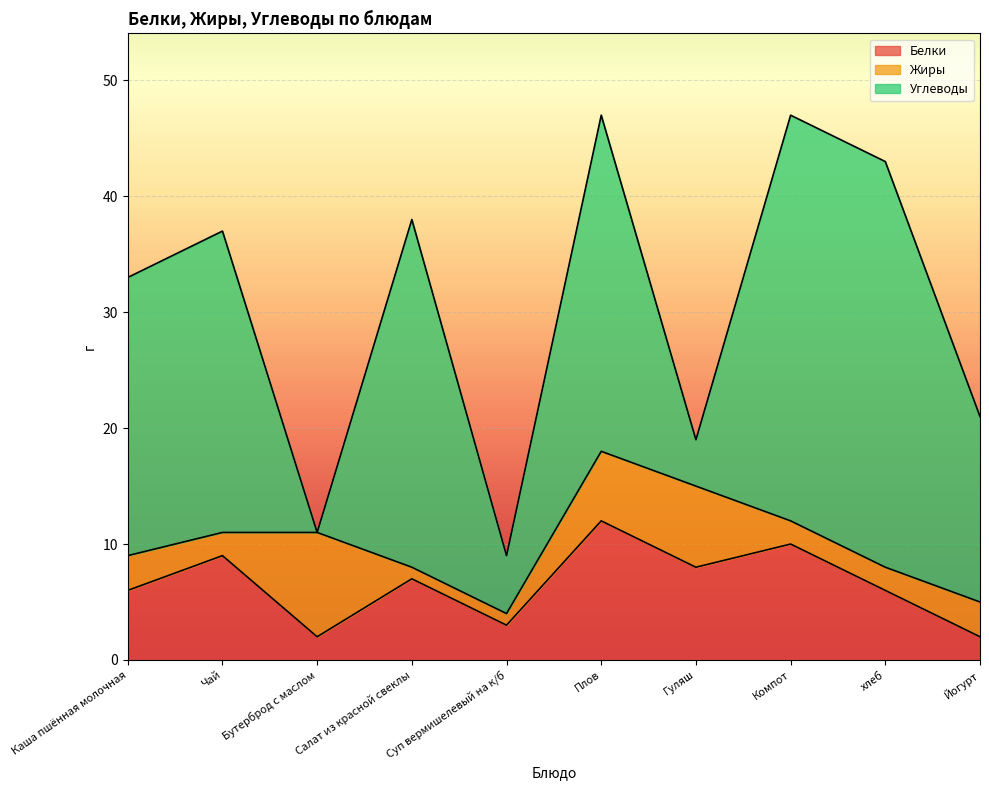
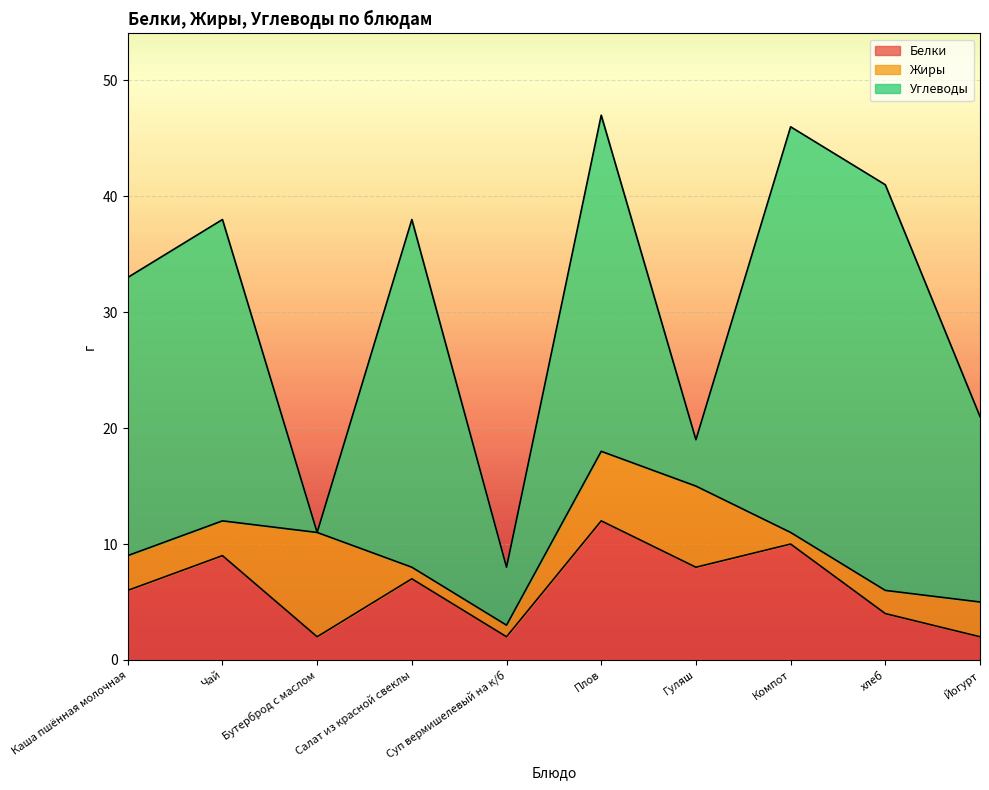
  {
    "Белки": {
      "Каша пшённая молочная": 6,
      "Чай": 9,
      "Бутерброд с маслом": 2,
      "Салат из красной свеклы": 7,
-     "Суп вермишелевый на к/б": 3,
+     "Суп вермишелевый на к/б": 2,
      "Плов": 12,
      "Гуляш": 8,
      "Компот": 10,
-     "хлеб": 6,
+     "хлеб": 4,
      "Йогурт": 2
    },
    "Жиры": {
      "Каша пшённая молочная": 3,
-     "Чай": 2,
+     "Чай": 3,
      "Салат из красной свеклы": 1,
      "Суп вермишелевый на к/б": 1,
      "Плов": 6,
      "Гуляш": 7,
-     "Компот": 2,
+     "Компот": 1,
      "хлеб": 2,
      "Йогурт": 3
    },
    "Углеводы": {
      "Каша пшённая молочная": 24,
      "Чай": 26,
      "Салат из красной свеклы": 30,
      "Суп вермишелевый на к/б": 5,
      "Плов": 29,
      "Гуляш": 4,
      "Компот": 35,
      "хлеб": 35,
      "Йогурт": 16
    }
  }
